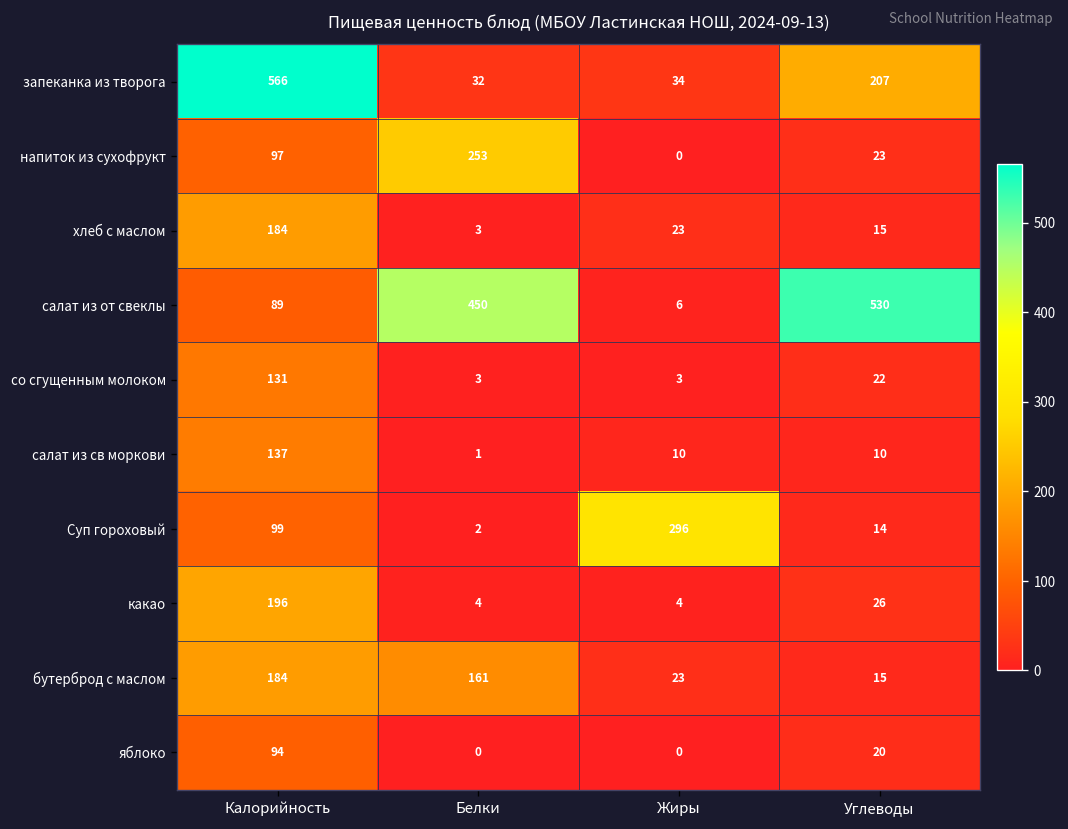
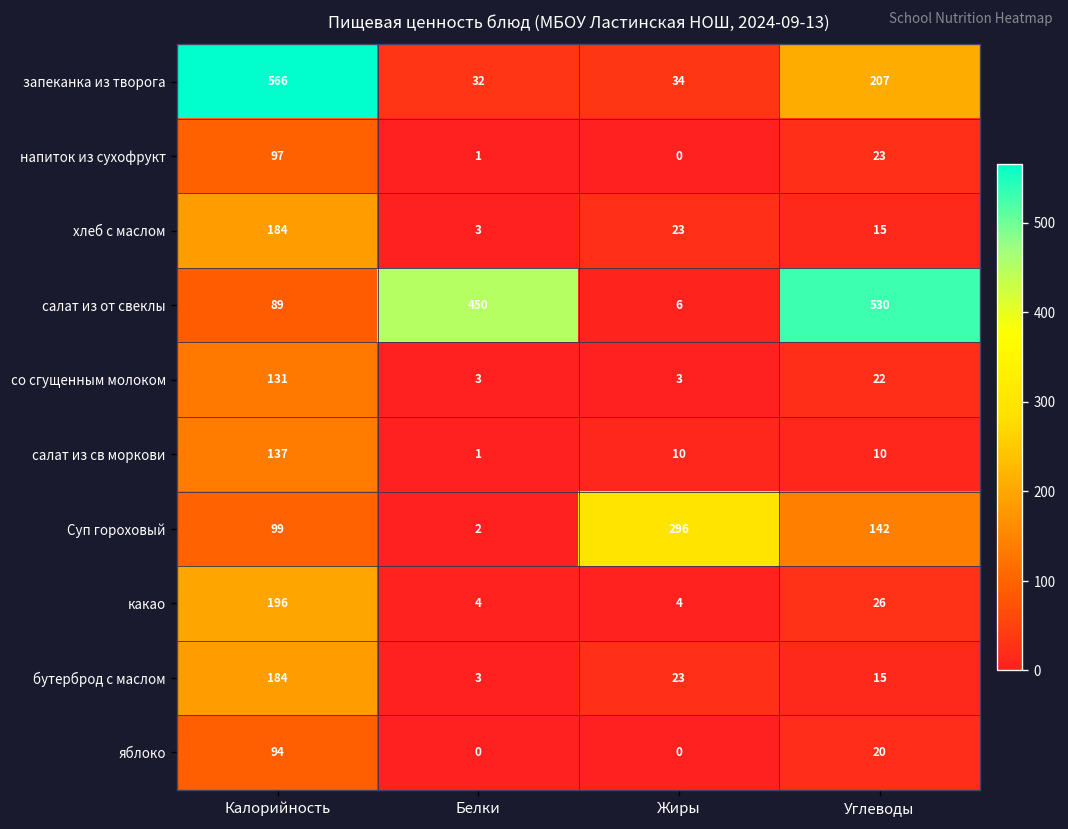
  {
    "запеканка из творога": {
      "Калорийность": 566,
      "Белки": 32,
      "Жиры": 34,
      "Углеводы": 207
    },
    "напиток из сухофрукт": {
      "Калорийность": 97,
-     "Белки": 253,
+     "Белки": 1,
      "Жиры": 0,
      "Углеводы": 23
    },
    "хлеб с маслом": {
      "Калорийность": 184,
      "Белки": 3,
      "Жиры": 23,
      "Углеводы": 15
    },
    "салат из от свеклы": {
      "Калорийность": 89,
      "Белки": 450,
      "Жиры": 6,
      "Углеводы": 530
    },
    "со сгущенным молоком": {
      "Калорийность": 131,
      "Белки": 3,
      "Жиры": 3,
      "Углеводы": 22
    },
    "салат из св моркови": {
      "Калорийность": 137,
      "Белки": 1,
      "Жиры": 10,
      "Углеводы": 10
    },
    "Суп гороховый": {
      "Калорийность": 99,
      "Белки": 2,
      "Жиры": 296,
-     "Углеводы": 14
+     "Углеводы": 142
    },
    "какао": {
      "Калорийность": 196,
      "Белки": 4,
      "Жиры": 4,
      "Углеводы": 26
    },
    "бутерброд с маслом": {
      "Калорийность": 184,
-     "Белки": 161,
+     "Белки": 3,
      "Жиры": 23,
      "Углеводы": 15
    },
    "яблоко": {
      "Калорийность": 94,
      "Белки": 0,
      "Жиры": 0,
      "Углеводы": 20
    }
  }
